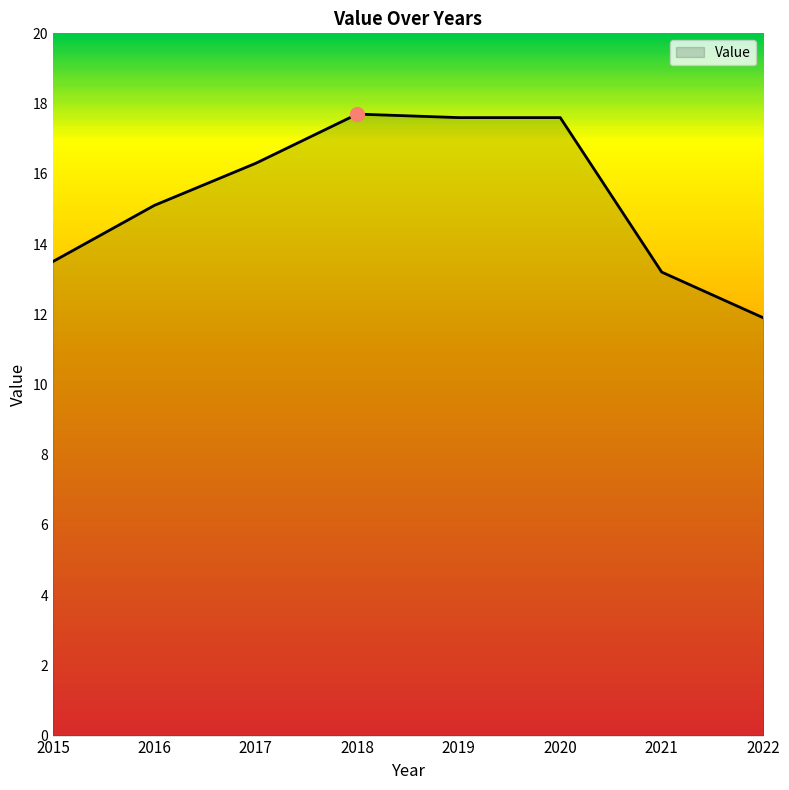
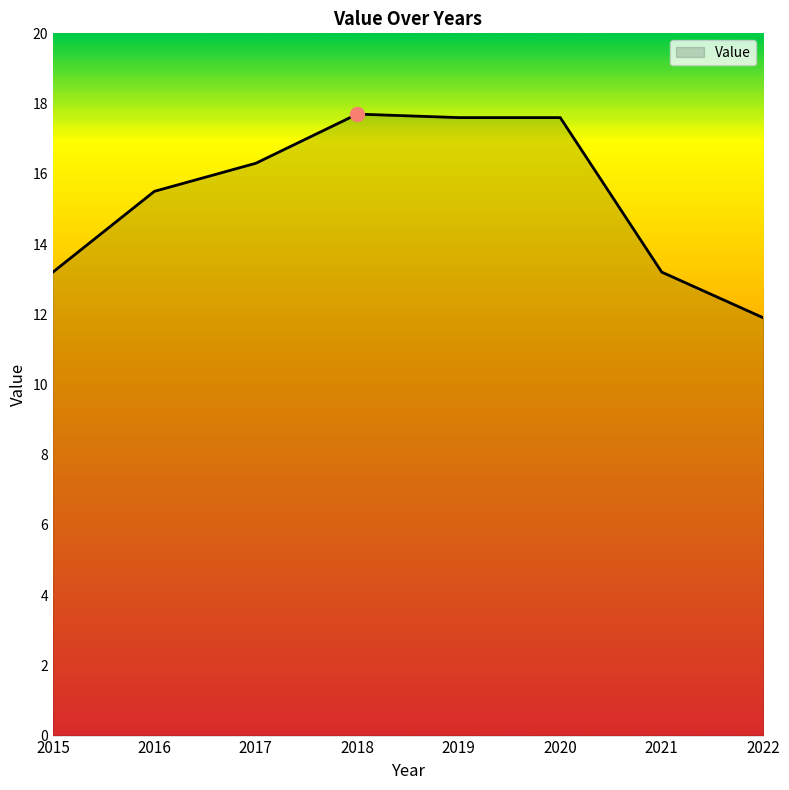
  {
    "Value": {
-     "2015": 13.5,
-     "2016": 15.1,
+     "2015": 13.2,
+     "2016": 15.5,
      "2017": 16.3,
      "2019": 17.6,
      "2020": 17.6,
      "2021": 13.2,
      "2022": 11.9
    }
  }
